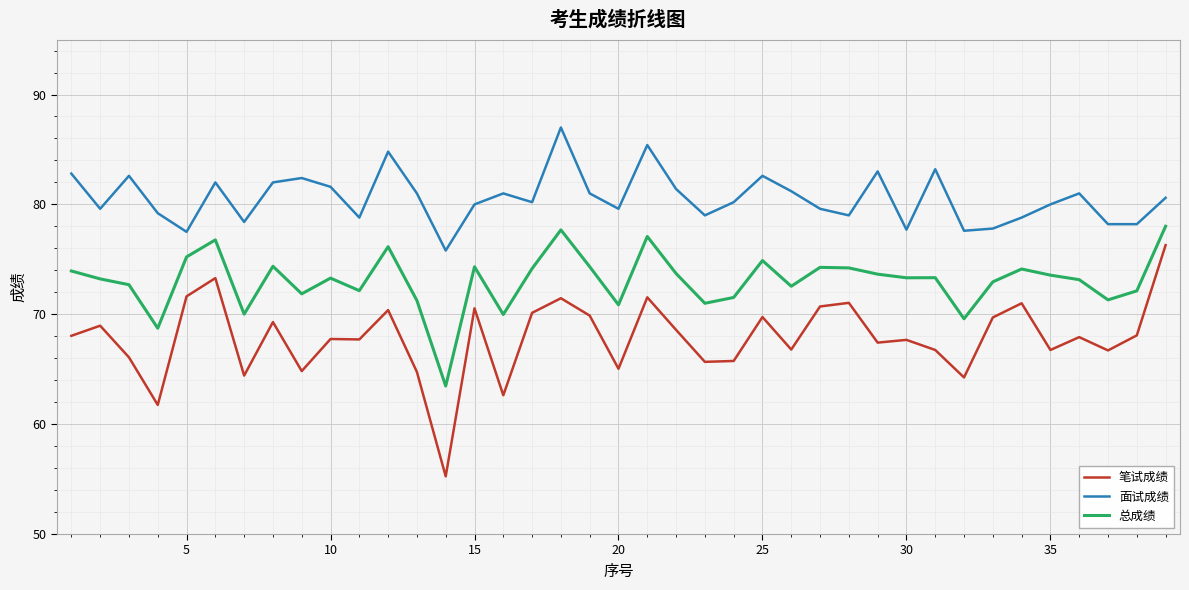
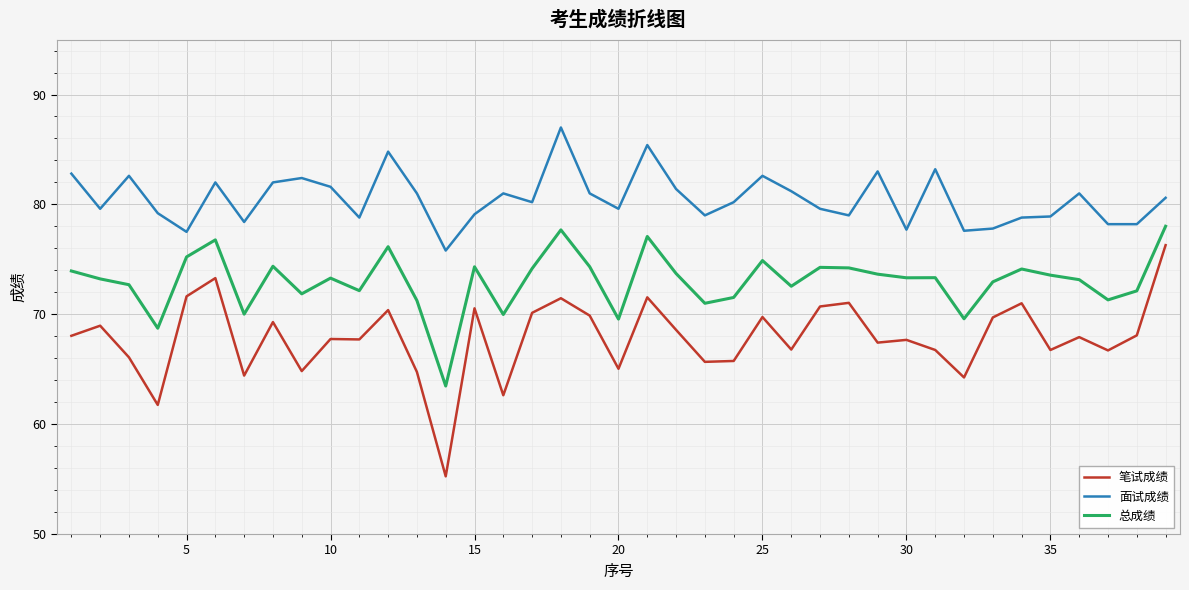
  {
    "笔试成绩": {
      "5": 71.6,
      "10": 67.8,
      "15": 70.5,
      "20": 65.0,
      "25": 69.8,
      "30": 67.7,
      "35": 66.8
    },
    "面试成绩": {
      "5": 77.5,
      "10": 81.6,
-     "15": 80.0,
+     "15": 79.1,
      "20": 79.6,
      "25": 82.6,
      "30": 77.7,
-     "35": 80.0
+     "35": 78.9
    },
    "总成绩": {
      "5": 75.2,
      "10": 73.3,
      "15": 74.3,
-     "20": 70.9,
+     "20": 69.6,
      "25": 74.9,
      "30": 73.3,
      "35": 73.6
    }
  }
